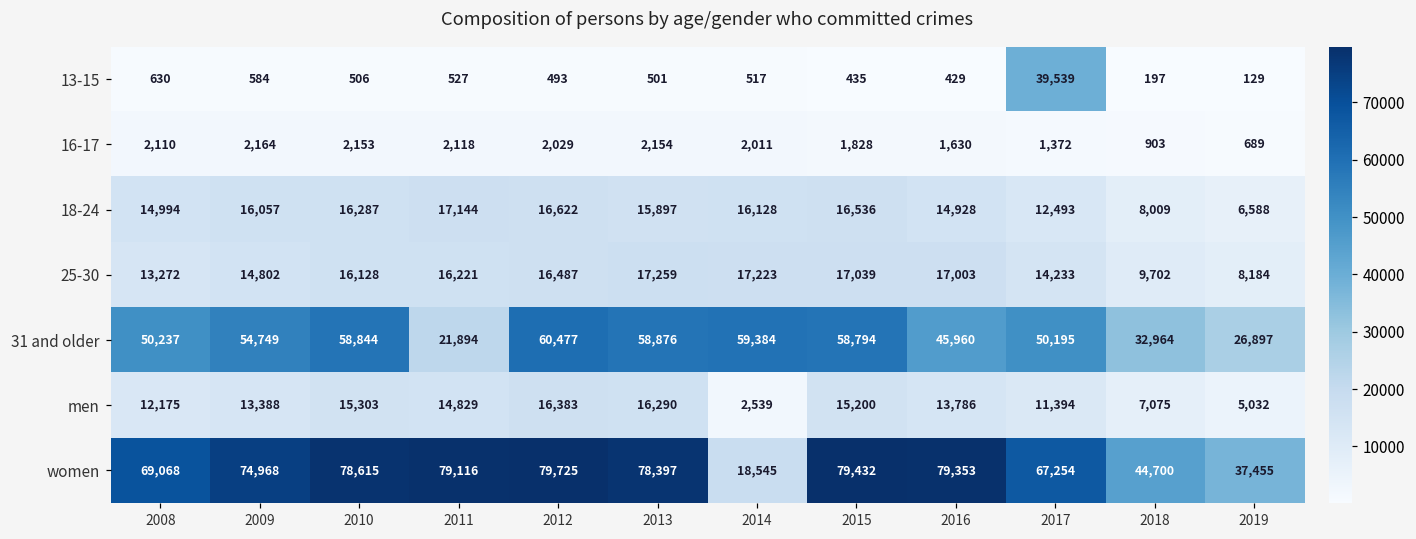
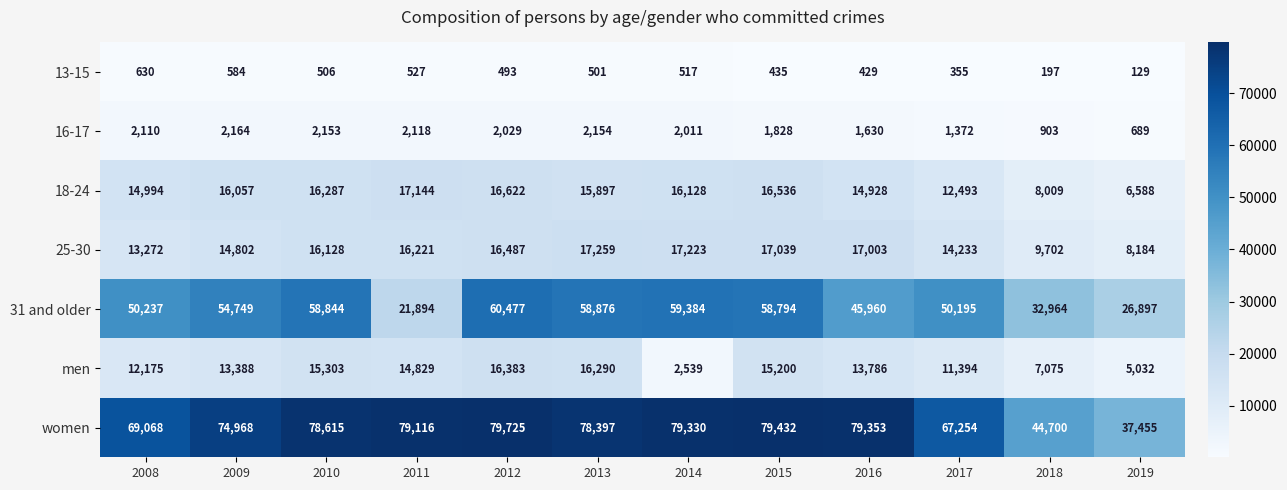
  {
    "13-15": {
      "2008": "630",
      "2009": "584",
      "2010": "506",
      "2011": "527",
      "2012": "493",
      "2013": "501",
      "2014": "517",
      "2015": "435",
      "2016": "429",
-     "2017": "39,539",
+     "2017": "355",
      "2018": "197",
      "2019": "129"
    },
    "16-17": {
      "2008": "2,110",
      "2009": "2,164",
      "2010": "2,153",
      "2011": "2,118",
      "2012": "2,029",
      "2013": "2,154",
      "2014": "2,011",
      "2015": "1,828",
      "2016": "1,630",
      "2017": "1,372",
      "2018": "903",
      "2019": "689"
    },
    "18-24": {
      "2008": "14,994",
      "2009": "16,057",
      "2010": "16,287",
      "2011": "17,144",
      "2012": "16,622",
      "2013": "15,897",
      "2014": "16,128",
      "2015": "16,536",
      "2016": "14,928",
      "2017": "12,493",
      "2018": "8,009",
      "2019": "6,588"
    },
    "25-30": {
      "2008": "13,272",
      "2009": "14,802",
      "2010": "16,128",
      "2011": "16,221",
      "2012": "16,487",
      "2013": "17,259",
      "2014": "17,223",
      "2015": "17,039",
      "2016": "17,003",
      "2017": "14,233",
      "2018": "9,702",
      "2019": "8,184"
    },
    "31 and older": {
      "2008": "50,237",
      "2009": "54,749",
      "2010": "58,844",
      "2011": "21,894",
      "2012": "60,477",
      "2013": "58,876",
      "2014": "59,384",
      "2015": "58,794",
      "2016": "45,960",
      "2017": "50,195",
      "2018": "32,964",
      "2019": "26,897"
    },
    "men": {
      "2008": "12,175",
      "2009": "13,388",
      "2010": "15,303",
      "2011": "14,829",
      "2012": "16,383",
      "2013": "16,290",
      "2014": "2,539",
      "2015": "15,200",
      "2016": "13,786",
      "2017": "11,394",
      "2018": "7,075",
      "2019": "5,032"
    },
    "women": {
      "2008": "69,068",
      "2009": "74,968",
      "2010": "78,615",
      "2011": "79,116",
      "2012": "79,725",
      "2013": "78,397",
-     "2014": "18,545",
+     "2014": "79,330",
      "2015": "79,432",
      "2016": "79,353",
      "2017": "67,254",
      "2018": "44,700",
      "2019": "37,455"
    }
  }
